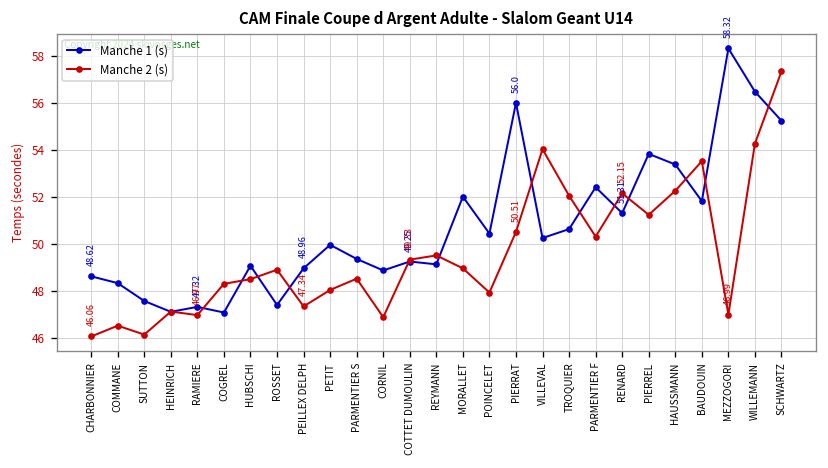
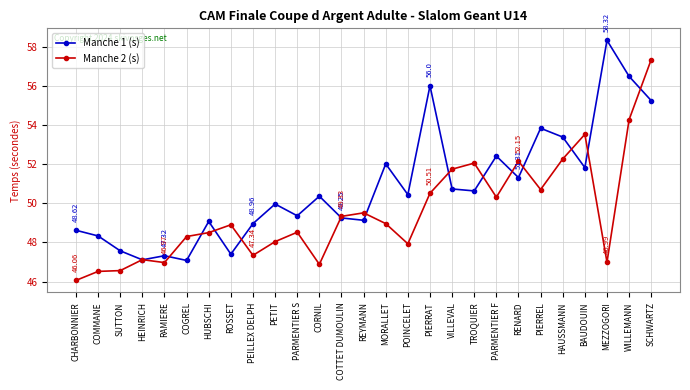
  {
    "Manche 1 (s)": {
      "COMMANE": 48.3,
      "SUTTON": 47.6,
      "COGREL": 47.1,
      "HUBSCHI": 49.1,
      "ROSSET": 47.4,
      "PETIT": 50.0,
      "PARMENTIER S": 49.4,
-     "CORNIL": 48.9,
+     "CORNIL": 50.4,
      "REYMANN": 49.1,
      "MORALLET": 52.0,
      "POINCELET": 50.4,
-     "VILLEVAL": 50.3,
+     "VILLEVAL": 50.7,
      "TROQUIER": 50.6,
      "PARMENTIER F": 52.4,
      "PIERREL": 53.8,
      "HAUSSMANN": 53.4,
      "BAUDOUIN": 51.8,
      "WILLEMANN": 56.5,
      "SCHWARTZ": 55.2
    },
    "Manche 2 (s)": {
      "COMMANE": 46.5,
-     "SUTTON": 46.1,
+     "SUTTON": 46.6,
      "COGREL": 48.3,
      "HUBSCHI": 48.5,
      "ROSSET": 48.9,
      "PETIT": 48.0,
      "PARMENTIER S": 48.5,
      "CORNIL": 46.9,
      "REYMANN": 49.5,
      "MORALLET": 49.0,
      "POINCELET": 47.9,
-     "VILLEVAL": 54.0,
+     "VILLEVAL": 51.7,
      "TROQUIER": 52.1,
      "PARMENTIER F": 50.3,
-     "PIERREL": 51.2,
+     "PIERREL": 50.7,
      "HAUSSMANN": 52.3,
      "BAUDOUIN": 53.5,
      "WILLEMANN": 54.3,
      "SCHWARTZ": 57.3
    }
  }
